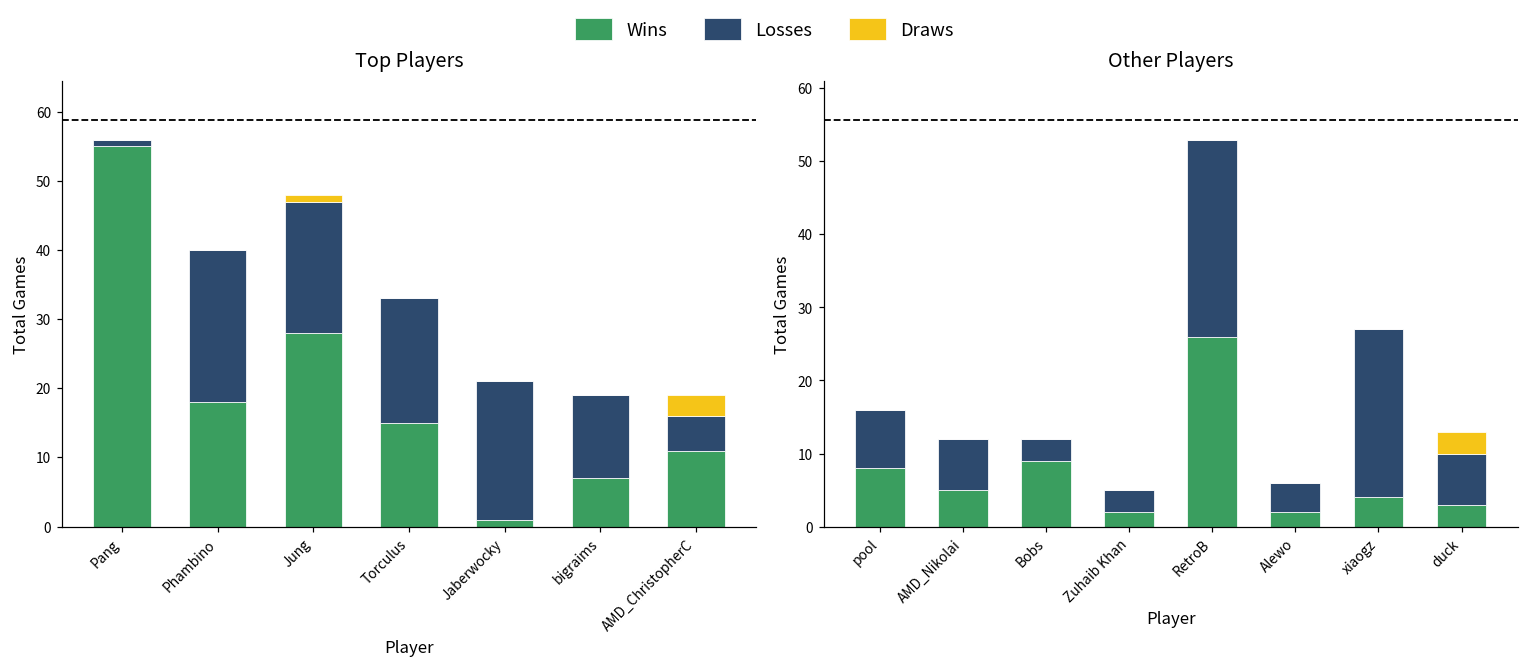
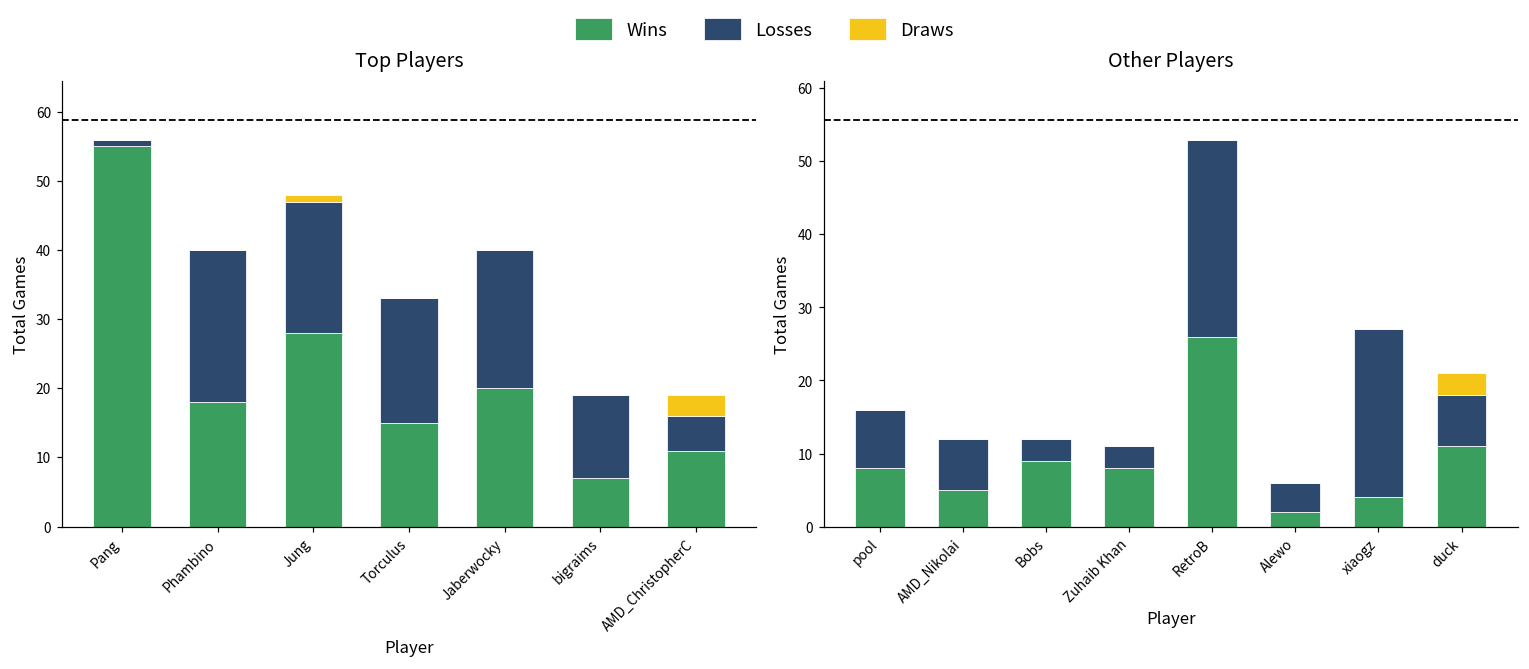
  {
    "Top Players": {
      "Wins": {
        "Pang": 55,
        "Phambino": 18,
        "Jung": 28,
        "Torculus": 15,
-       "Jaberwocky": 1,
+       "Jaberwocky": 20,
        "bigraims": 7,
        "AMD_ChristopherC": 11
      },
      "Losses": {
        "Pang": 1,
        "Phambino": 22,
        "Jung": 19,
        "Torculus": 18,
        "Jaberwocky": 20,
        "bigraims": 12,
        "AMD_ChristopherC": 5
      },
      "Draws": {
        "Pang": 0,
        "Phambino": 0,
        "Jung": 1,
        "Torculus": 0,
        "Jaberwocky": 0,
        "bigraims": 0,
        "AMD_ChristopherC": 3
      }
    },
    "Other Players": {
      "Wins": {
        "pool": 8,
        "AMD_Nikolai": 5,
        "Bobs": 9,
-       "Zuhaib Khan": 2,
+       "Zuhaib Khan": 8,
        "RetroB": 26,
        "Alewo": 2,
        "xiaogz": 4,
-       "duck": 3
+       "duck": 11
      },
      "Losses": {
        "pool": 8,
        "AMD_Nikolai": 7,
        "Bobs": 3,
        "Zuhaib Khan": 3,
        "RetroB": 27,
        "Alewo": 4,
        "xiaogz": 23,
        "duck": 7
      },
      "Draws": {
        "pool": 0,
        "AMD_Nikolai": 0,
        "Bobs": 0,
        "Zuhaib Khan": 0,
        "RetroB": 0,
        "Alewo": 0,
        "xiaogz": 0,
        "duck": 3
      }
    }
  }
